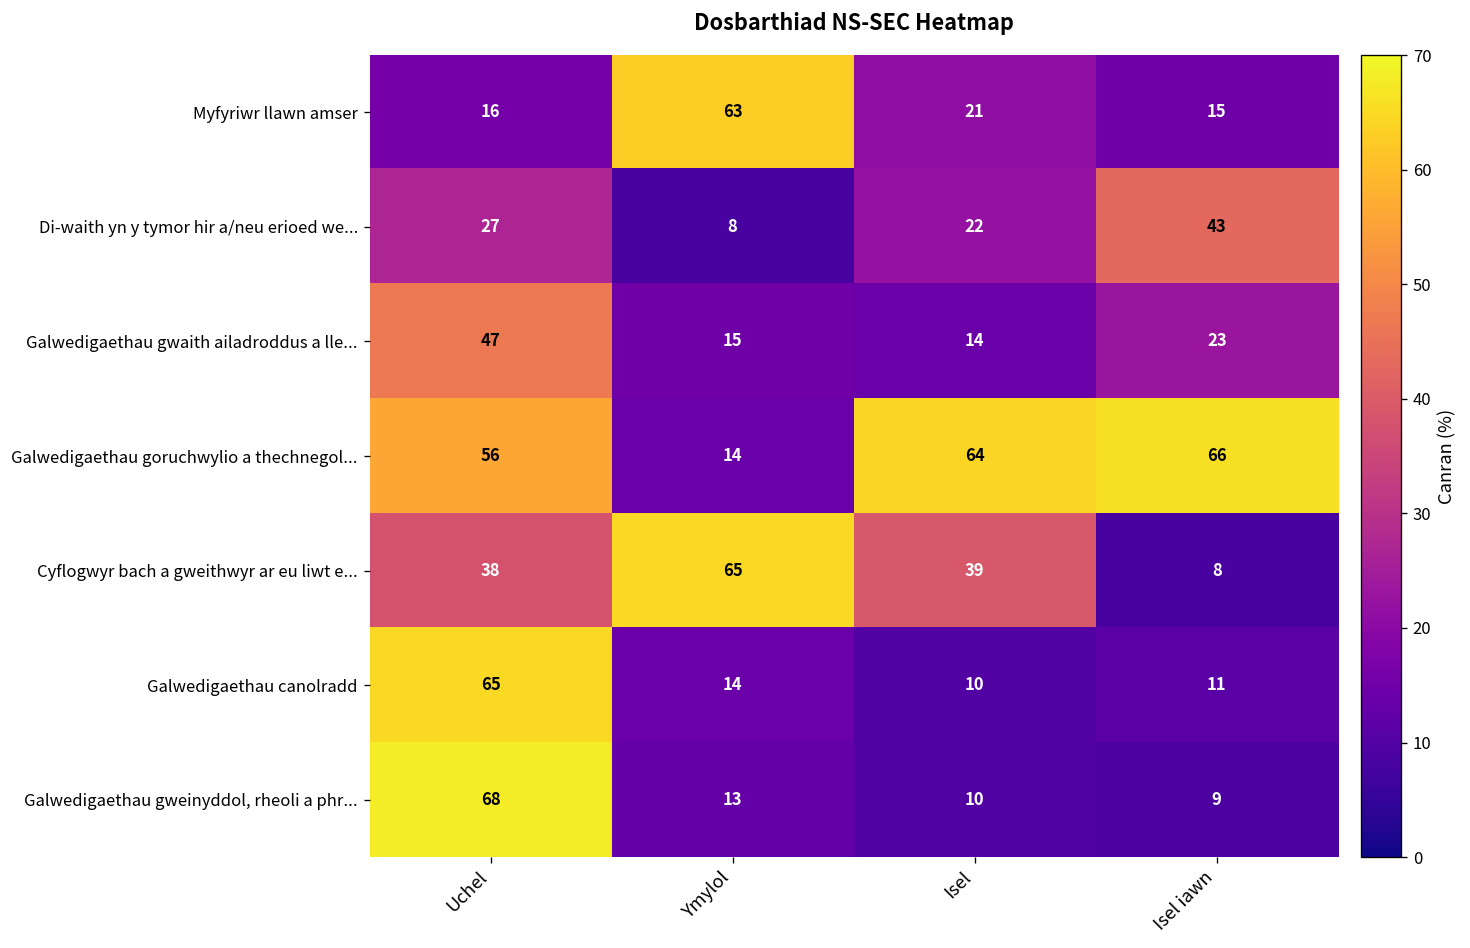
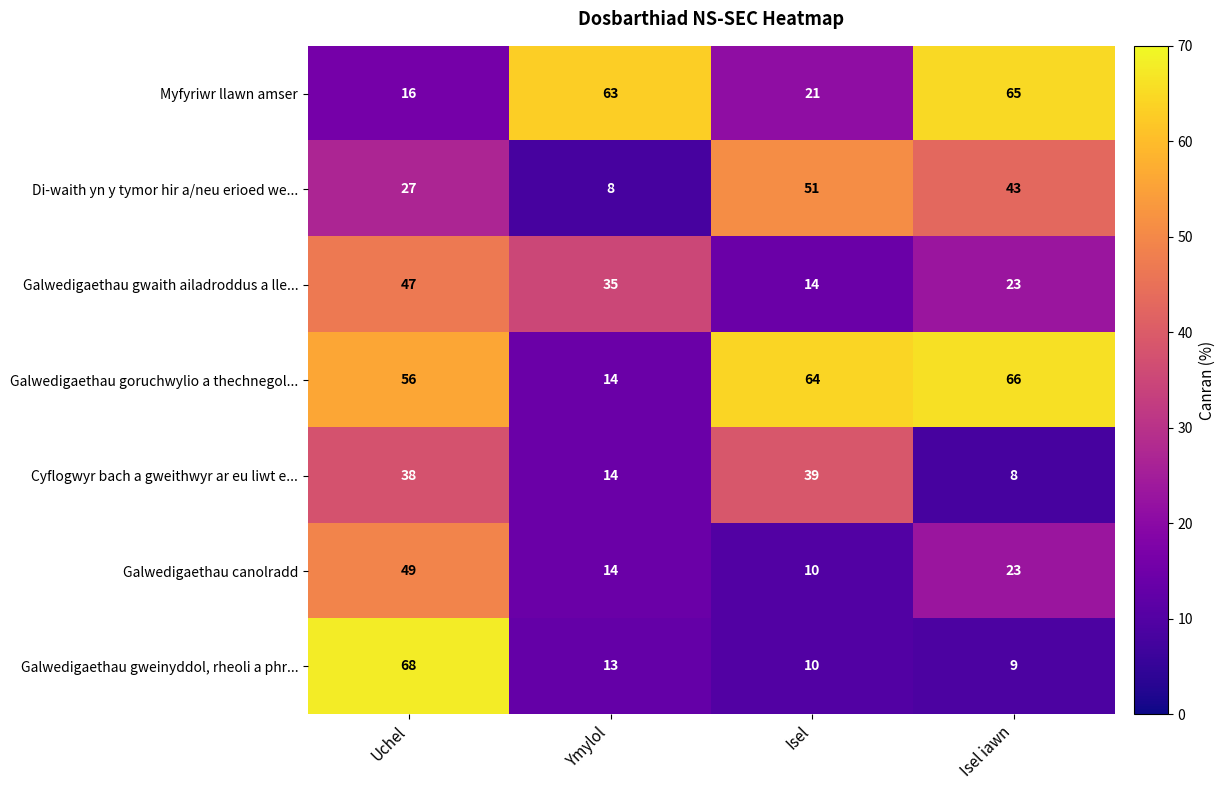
  {
    "Myfyriwr llawn amser": {
      "Uchel": 16,
      "Ymylol": 63,
      "Isel": 21,
-     "Isel iawn": 15
+     "Isel iawn": 65
    },
    "Di-waith yn y tymor hir a/neu erioed we...": {
      "Uchel": 27,
      "Ymylol": 8,
-     "Isel": 22,
+     "Isel": 51,
      "Isel iawn": 43
    },
    "Galwedigaethau gwaith ailadroddus a lle...": {
      "Uchel": 47,
-     "Ymylol": 15,
+     "Ymylol": 35,
      "Isel": 14,
      "Isel iawn": 23
    },
    "Galwedigaethau goruchwylio a thechnegol...": {
      "Uchel": 56,
      "Ymylol": 14,
      "Isel": 64,
      "Isel iawn": 66
    },
    "Cyflogwyr bach a gweithwyr ar eu liwt e...": {
      "Uchel": 38,
-     "Ymylol": 65,
+     "Ymylol": 14,
      "Isel": 39,
      "Isel iawn": 8
    },
    "Galwedigaethau canolradd": {
-     "Uchel": 65,
+     "Uchel": 49,
      "Ymylol": 14,
      "Isel": 10,
-     "Isel iawn": 11
+     "Isel iawn": 23
    },
    "Galwedigaethau gweinyddol, rheoli a phr...": {
      "Uchel": 68,
      "Ymylol": 13,
      "Isel": 10,
      "Isel iawn": 9
    }
  }
